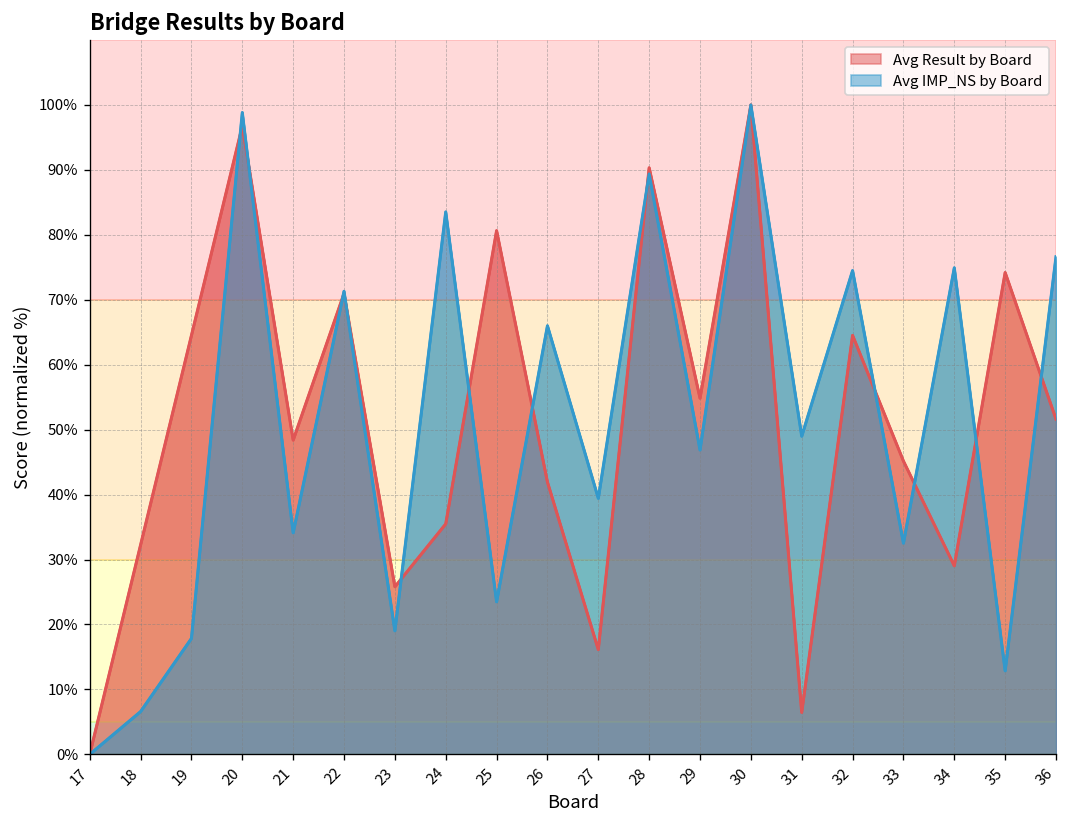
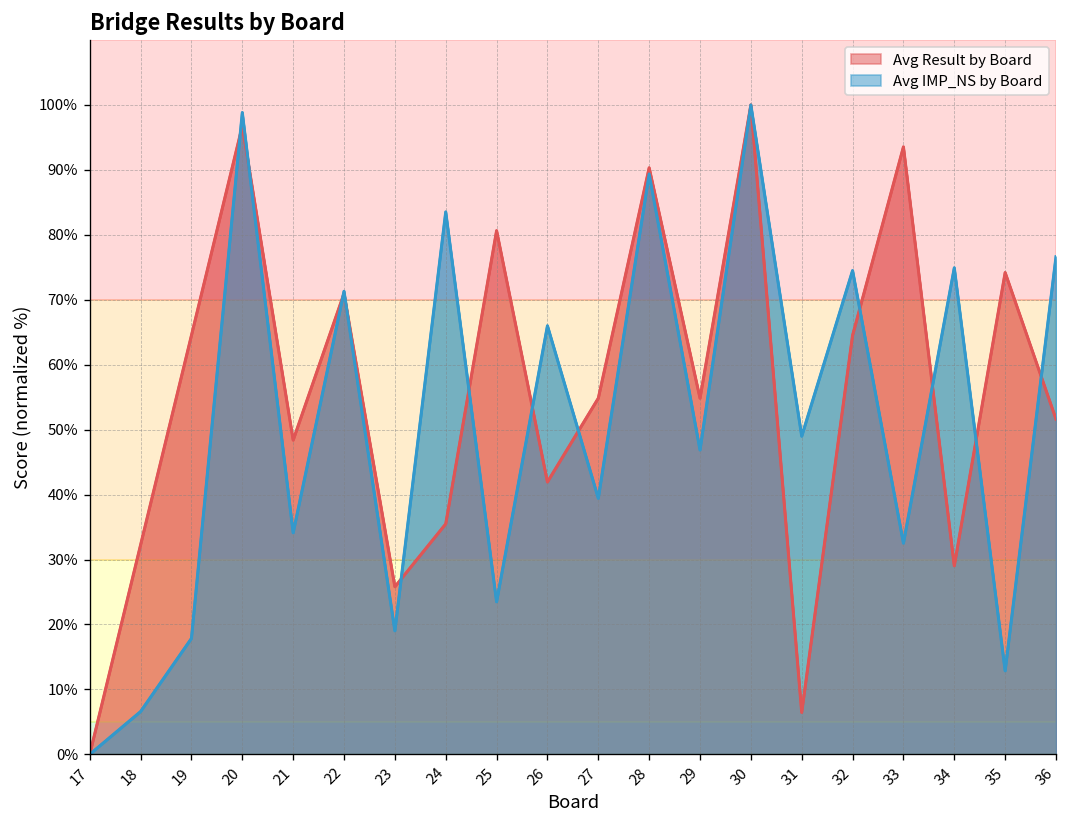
  {
    "Avg Result by Board": {
      "18": "32%",
      "19": "65%",
      "20": "97%",
      "21": "48%",
      "23": "26%",
      "24": "35%",
      "25": "81%",
      "26": "42%",
-     "27": "16%",
+     "27": "55%",
      "28": "90%",
      "29": "55%",
      "31": "6%",
      "32": "65%",
-     "33": "45%",
+     "33": "94%",
      "34": "29%",
      "35": "74%",
      "36": "52%"
    },
    "Avg IMP_NS by Board": {
      "18": "7%",
      "19": "18%",
      "20": "99%",
      "21": "34%",
      "23": "19%",
      "24": "84%",
      "25": "23%",
      "26": "66%",
      "27": "39%",
      "28": "89%",
      "29": "47%",
      "31": "49%",
      "32": "74%",
      "33": "33%",
      "34": "75%",
      "35": "13%",
      "36": "77%"
    }
  }
